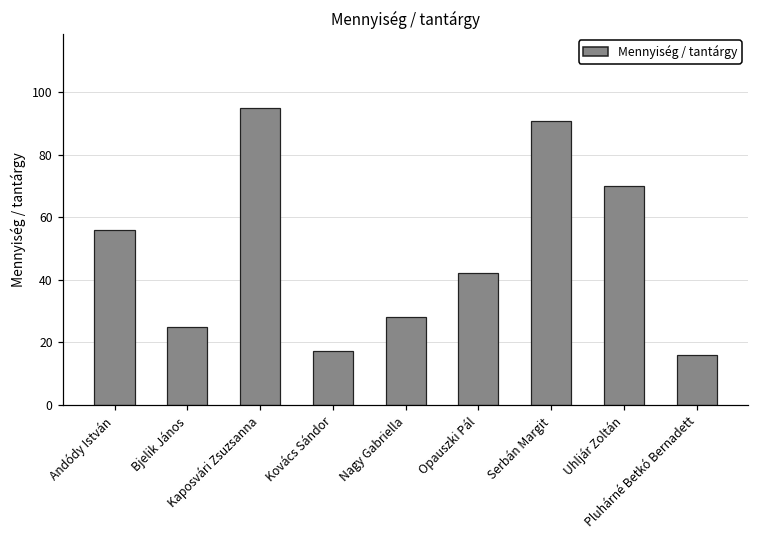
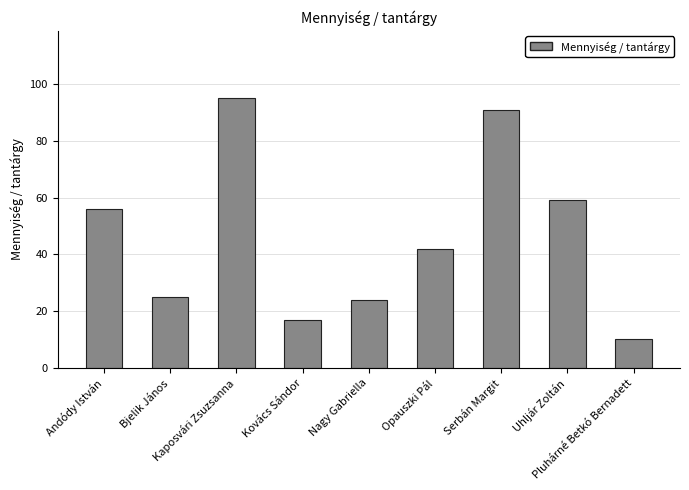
  {
    "Andódy István": 56,
    "Bjelik János": 25,
    "Kaposvári Zsuzsanna": 95,
    "Kovács Sándor": 17,
-   "Nagy Gabriella": 28,
+   "Nagy Gabriella": 24,
    "Opauszki Pál": 42,
    "Serbán Margit": 91,
-   "Uhljár Zoltán": 70,
-   "Pluhárné Betkó Bernadett": 16
+   "Uhljár Zoltán": 59,
+   "Pluhárné Betkó Bernadett": 10
  }
